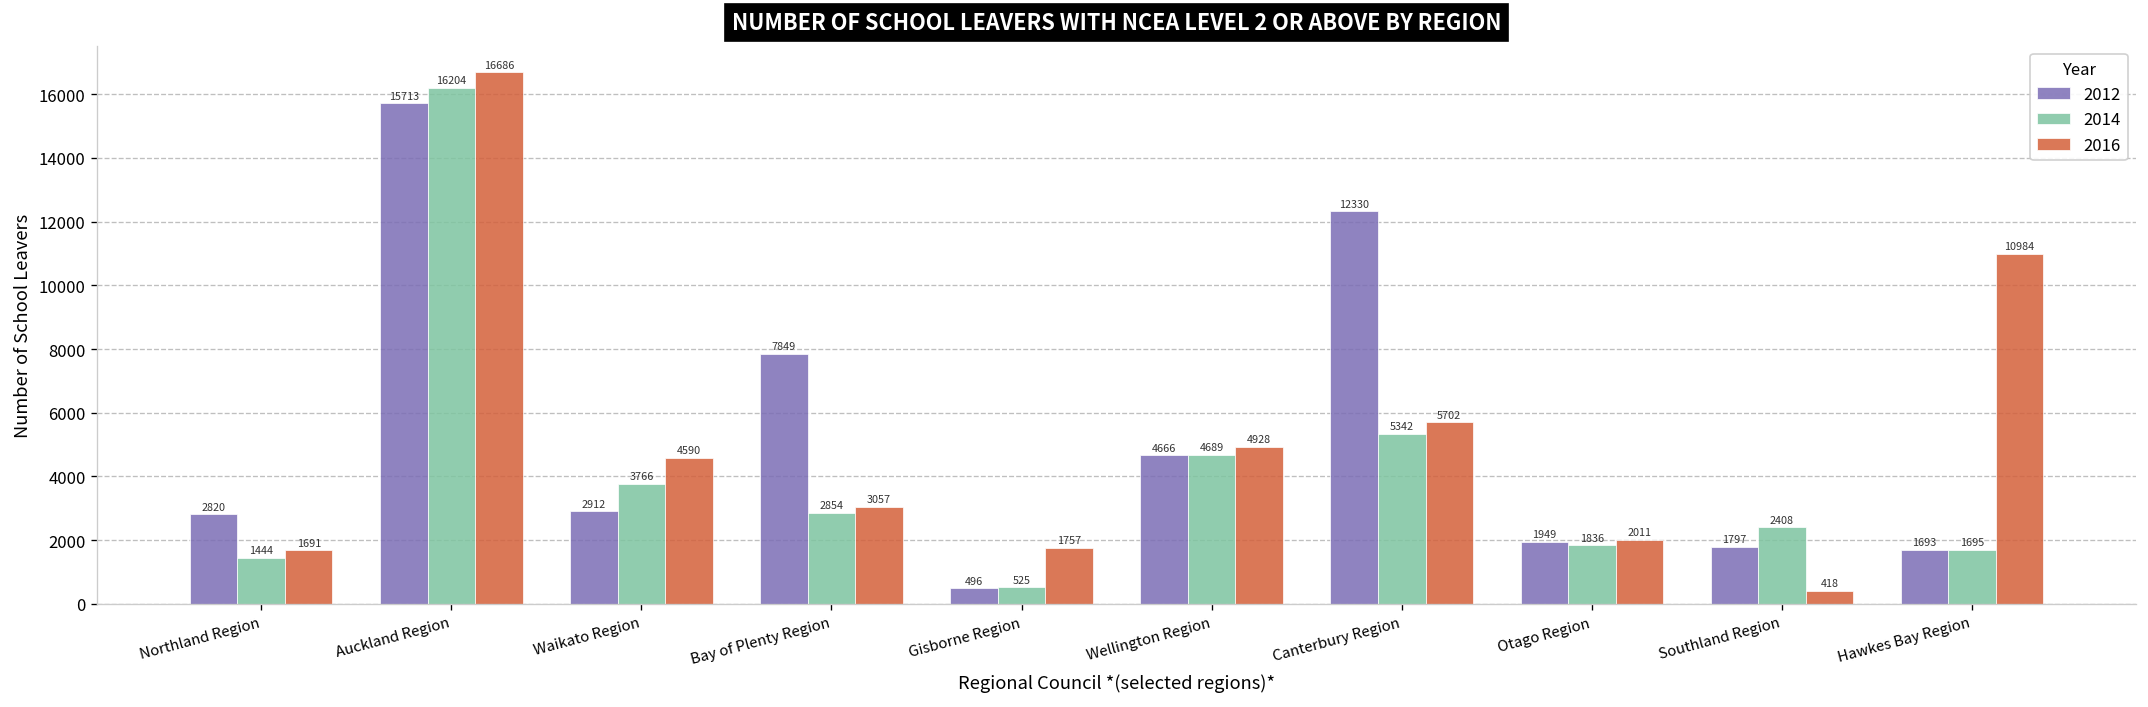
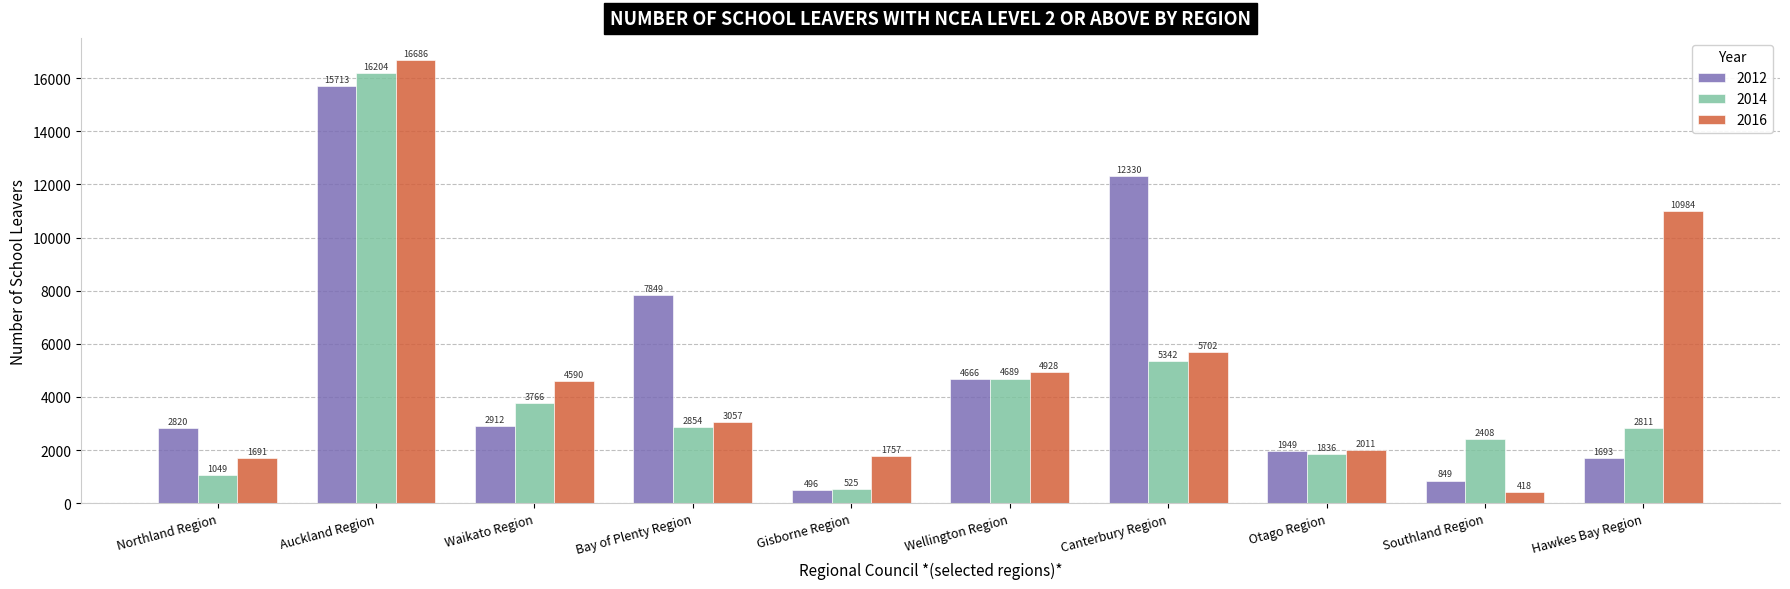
  {
    "2012": {
      "Northland Region": 2820,
      "Auckland Region": 15713,
      "Waikato Region": 2912,
      "Bay of Plenty Region": 7849,
      "Gisborne Region": 496,
      "Wellington Region": 4666,
      "Canterbury Region": 12330,
      "Otago Region": 1949,
-     "Southland Region": 1797,
+     "Southland Region": 849,
      "Hawkes Bay Region": 1693
    },
    "2014": {
-     "Northland Region": 1444,
+     "Northland Region": 1049,
      "Auckland Region": 16204,
      "Waikato Region": 3766,
      "Bay of Plenty Region": 2854,
      "Gisborne Region": 525,
      "Wellington Region": 4689,
      "Canterbury Region": 5342,
      "Otago Region": 1836,
      "Southland Region": 2408,
-     "Hawkes Bay Region": 1695
+     "Hawkes Bay Region": 2811
    },
    "2016": {
      "Northland Region": 1691,
      "Auckland Region": 16686,
      "Waikato Region": 4590,
      "Bay of Plenty Region": 3057,
      "Gisborne Region": 1757,
      "Wellington Region": 4928,
      "Canterbury Region": 5702,
      "Otago Region": 2011,
      "Southland Region": 418,
      "Hawkes Bay Region": 10984
    }
  }
